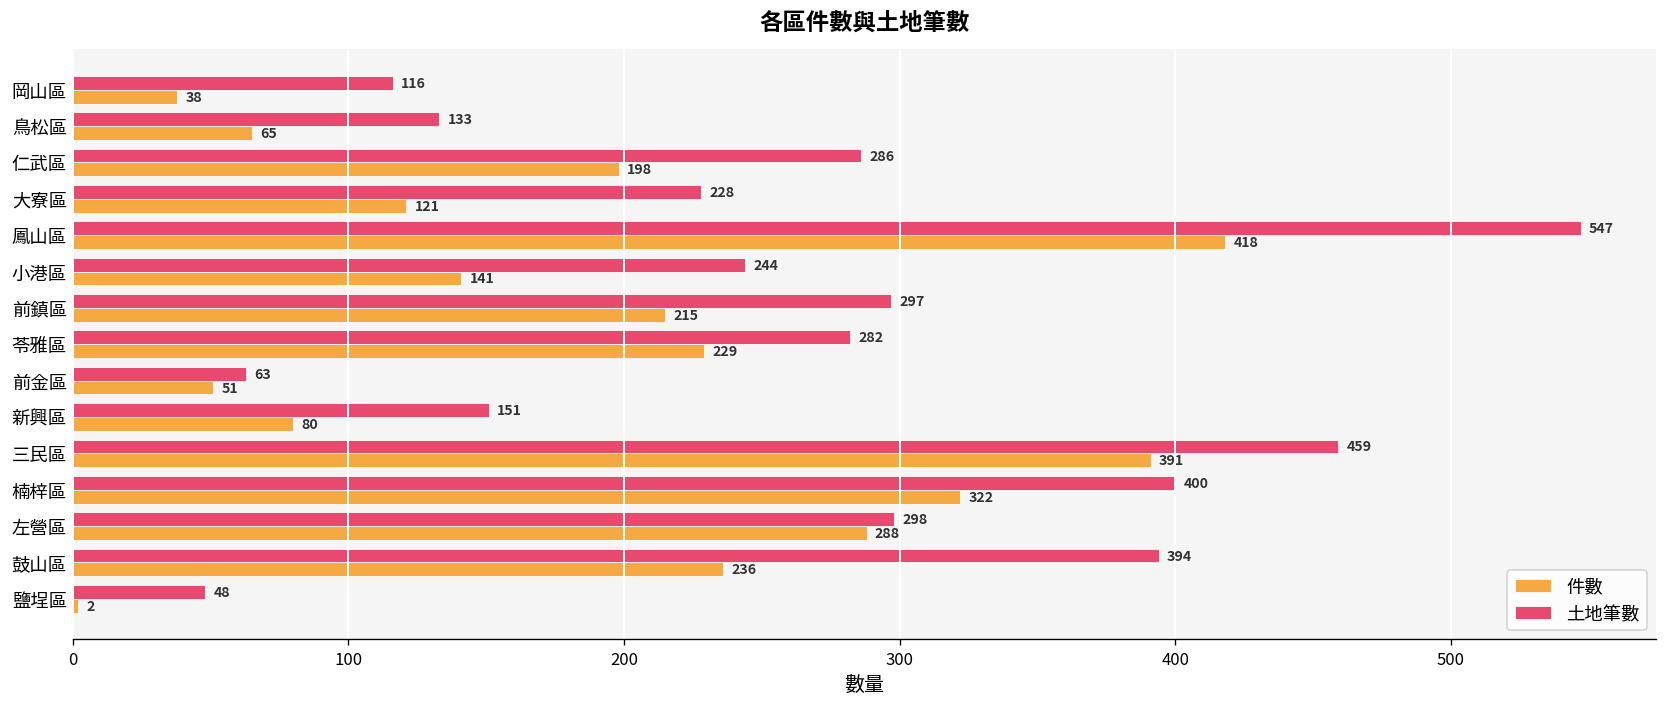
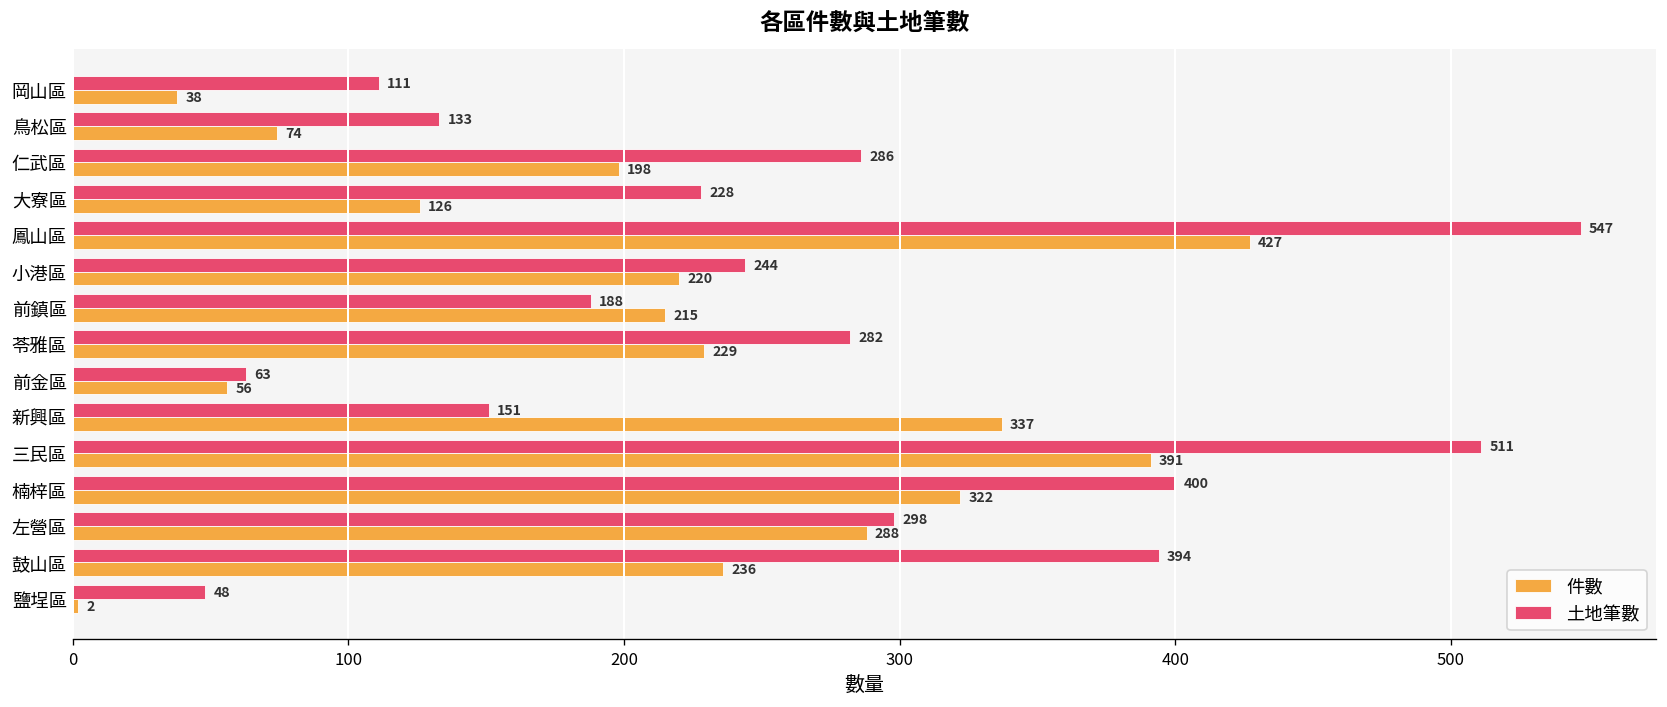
  {
    "件數": {
      "岡山區": 38,
-     "鳥松區": 65,
+     "鳥松區": 74,
      "仁武區": 198,
-     "大寮區": 121,
-     "鳳山區": 418,
-     "小港區": 141,
+     "大寮區": 126,
+     "鳳山區": 427,
+     "小港區": 220,
      "前鎮區": 215,
      "苓雅區": 229,
-     "前金區": 51,
-     "新興區": 80,
+     "前金區": 56,
+     "新興區": 337,
      "三民區": 391,
      "楠梓區": 322,
      "左營區": 288,
      "鼓山區": 236,
      "鹽埕區": 2
    },
    "土地筆數": {
-     "岡山區": 116,
+     "岡山區": 111,
      "鳥松區": 133,
      "仁武區": 286,
      "大寮區": 228,
      "鳳山區": 547,
      "小港區": 244,
-     "前鎮區": 297,
+     "前鎮區": 188,
      "苓雅區": 282,
      "前金區": 63,
      "新興區": 151,
-     "三民區": 459,
+     "三民區": 511,
      "楠梓區": 400,
      "左營區": 298,
      "鼓山區": 394,
      "鹽埕區": 48
    }
  }
